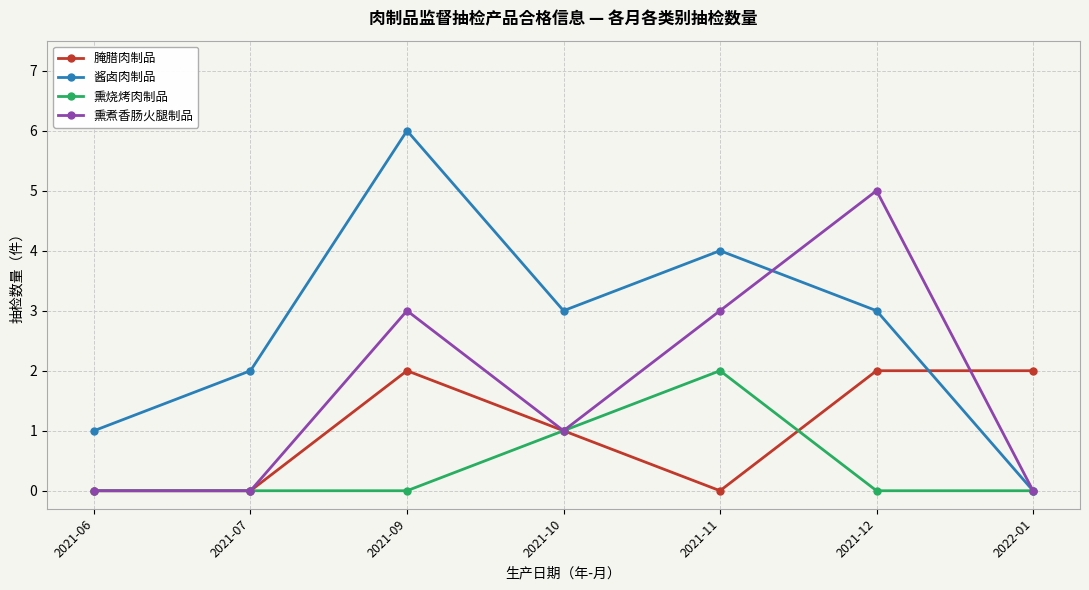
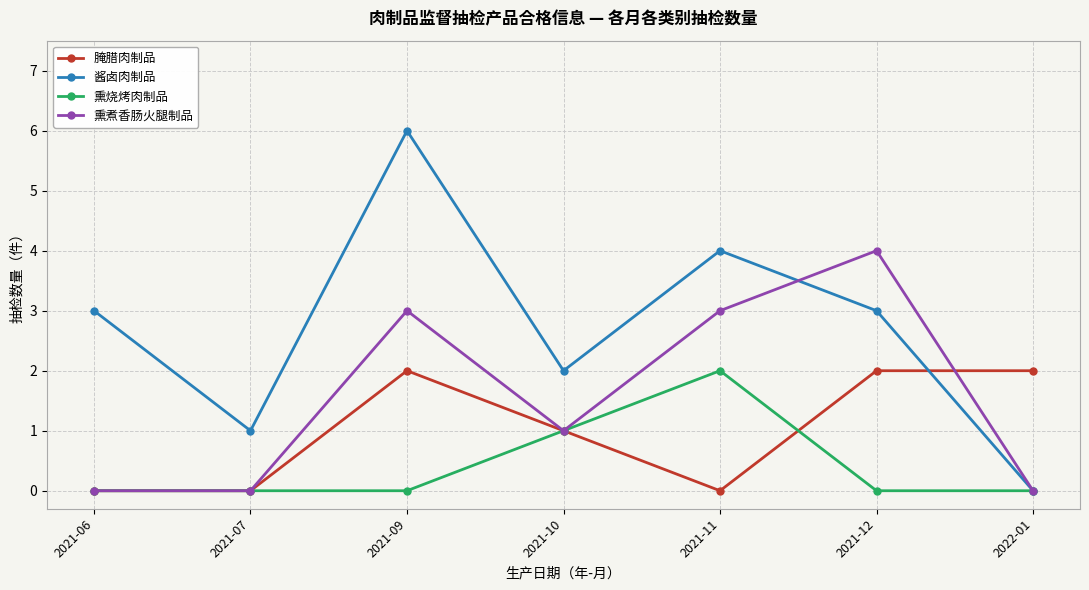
  {
    "腌腊肉制品": {
      "2021-09": 2,
      "2021-11": 0,
      "2021-12": 2,
      "2022-01": 2
    },
    "酱卤肉制品": {
-     "2021-06": 1,
-     "2021-07": 2,
+     "2021-06": 3,
+     "2021-07": 1,
      "2021-09": 6,
-     "2021-10": 3,
+     "2021-10": 2,
      "2021-11": 4,
      "2021-12": 3
    },
    "熏烧烤肉制品": {
      "2021-09": 0,
      "2021-11": 2,
      "2021-12": 0
    },
    "熏煮香肠火腿制品": {
      "2021-09": 3,
      "2021-11": 3,
-     "2021-12": 5
+     "2021-12": 4
    }
  }
